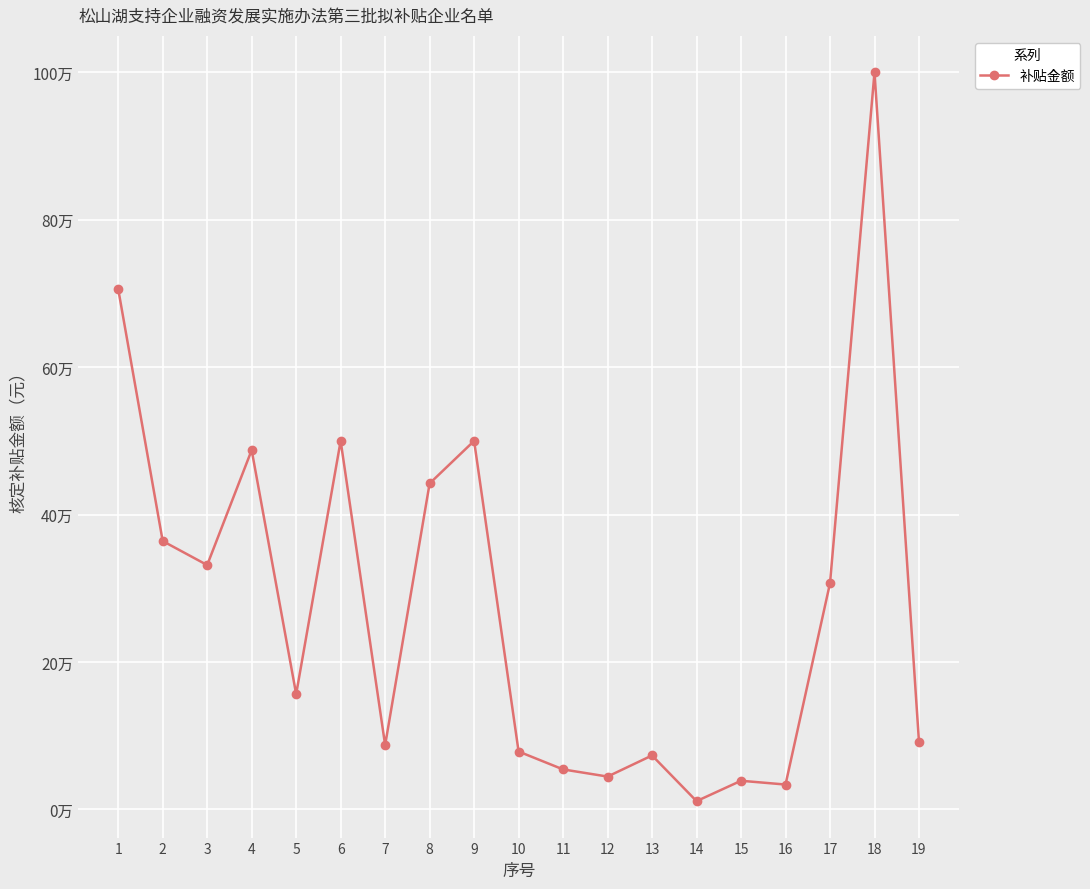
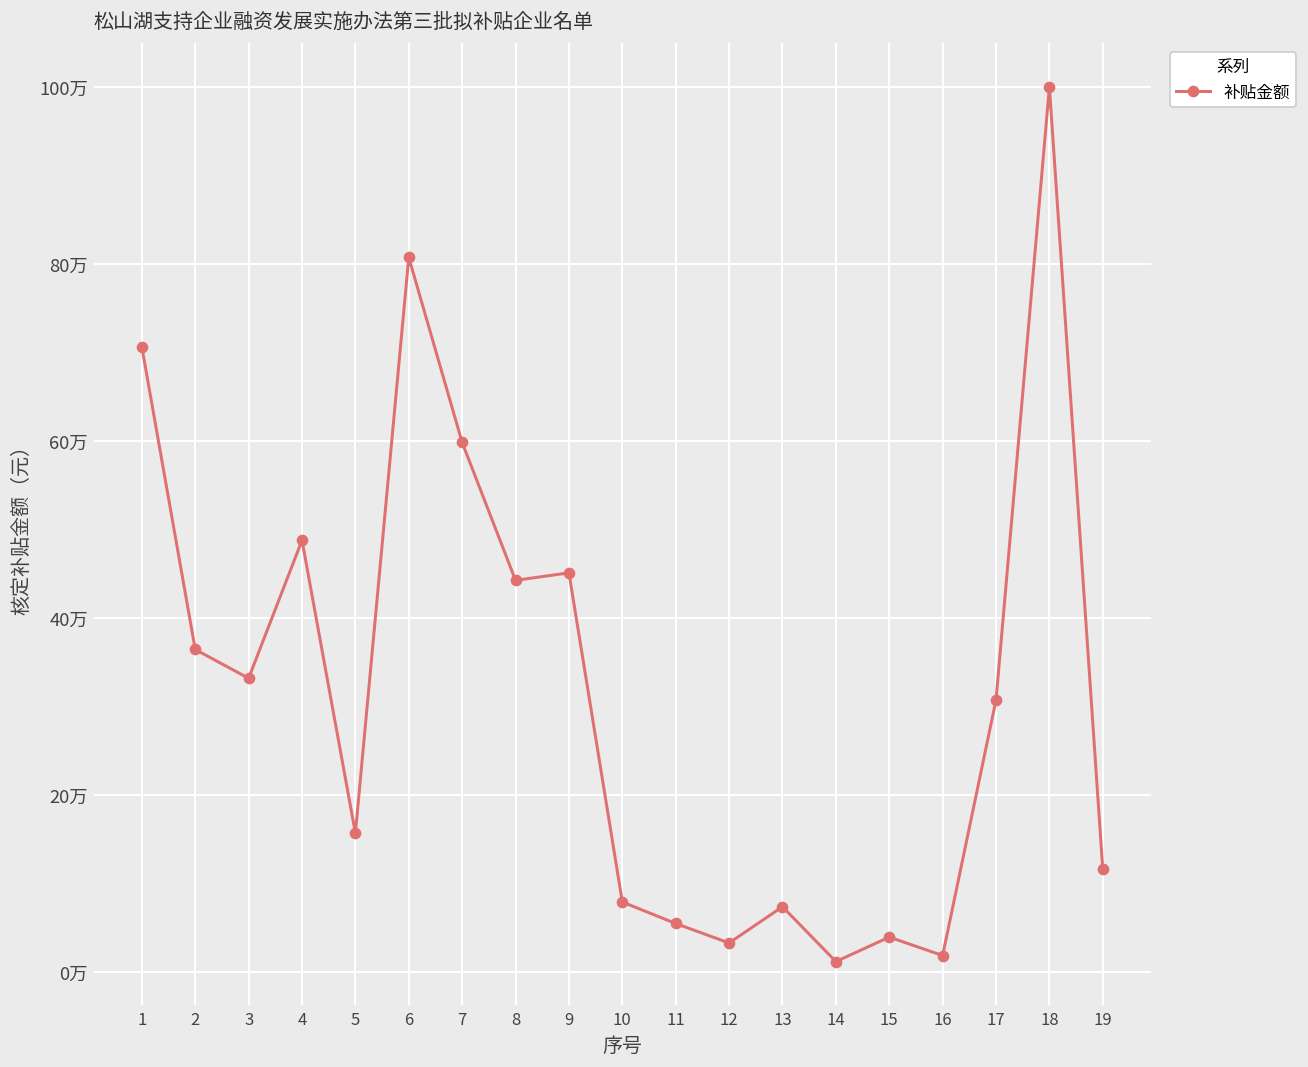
  {
    "1": "71万",
    "2": "36万",
    "3": "33万",
    "4": "49万",
    "5": "16万",
-   "6": "50万",
-   "7": "9万",
+   "6": "81万",
+   "7": "60万",
    "8": "44万",
-   "9": "50万",
+   "9": "45万",
    "10": "8万",
    "11": "5万",
-   "12": "4万",
+   "12": "3万",
    "13": "7万",
    "14": "1万",
    "15": "4万",
-   "16": "3万",
+   "16": "2万",
    "17": "31万",
    "18": "100万",
-   "19": "9万"
+   "19": "12万"
  }
